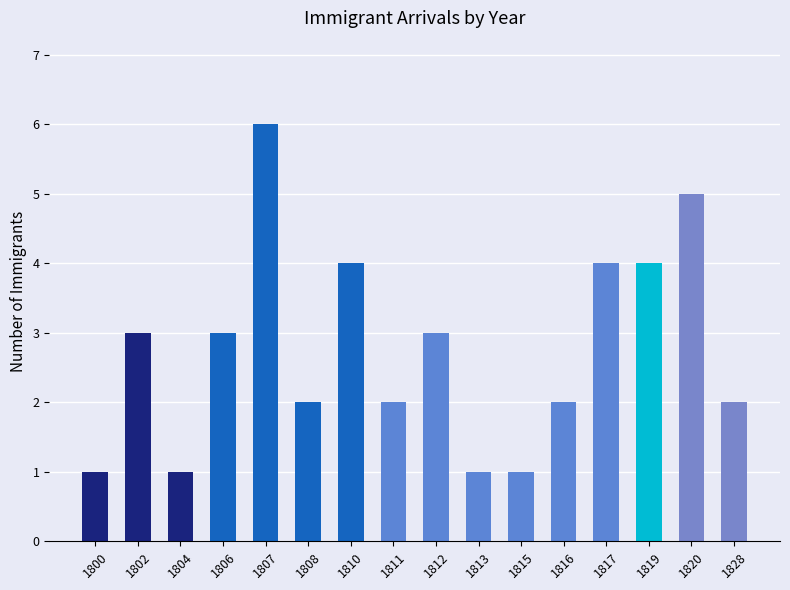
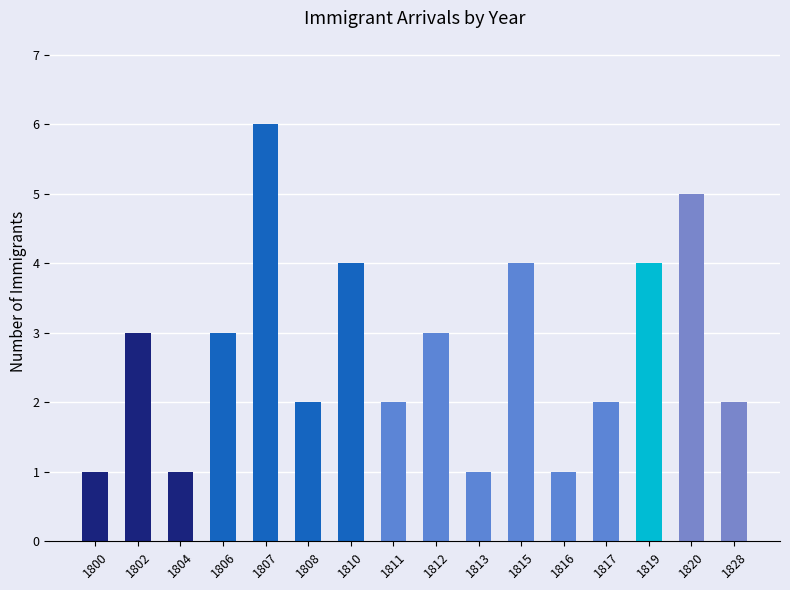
  {
    "1800": 1,
    "1802": 3,
    "1804": 1,
    "1806": 3,
    "1807": 6,
    "1808": 2,
    "1810": 4,
    "1811": 2,
    "1812": 3,
    "1813": 1,
-   "1815": 1,
-   "1816": 2,
-   "1817": 4,
+   "1815": 4,
+   "1816": 1,
+   "1817": 2,
    "1819": 4,
    "1820": 5,
    "1828": 2
  }
